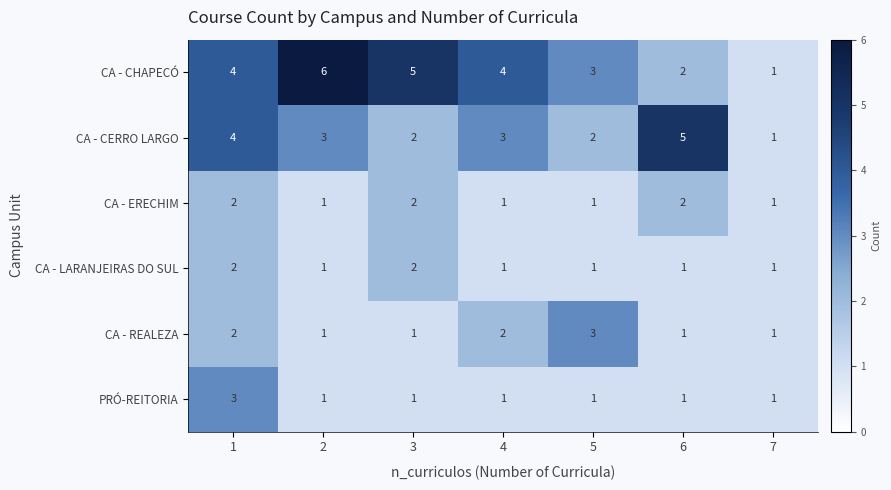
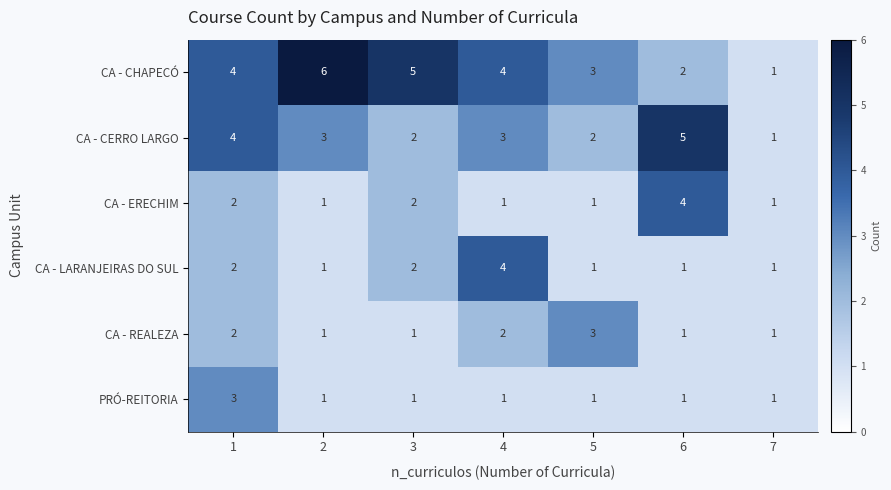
  {
    "CA - CHAPECÓ": {
      "1": 4,
      "2": 6,
      "3": 5,
      "4": 4,
      "5": 3,
      "6": 2,
      "7": 1
    },
    "CA - CERRO LARGO": {
      "1": 4,
      "2": 3,
      "3": 2,
      "4": 3,
      "5": 2,
      "6": 5,
      "7": 1
    },
    "CA - ERECHIM": {
      "1": 2,
      "2": 1,
      "3": 2,
      "4": 1,
      "5": 1,
-     "6": 2,
+     "6": 4,
      "7": 1
    },
    "CA - LARANJEIRAS DO SUL": {
      "1": 2,
      "2": 1,
      "3": 2,
-     "4": 1,
+     "4": 4,
      "5": 1,
      "6": 1,
      "7": 1
    },
    "CA - REALEZA": {
      "1": 2,
      "2": 1,
      "3": 1,
      "4": 2,
      "5": 3,
      "6": 1,
      "7": 1
    },
    "PRÓ-REITORIA": {
      "1": 3,
      "2": 1,
      "3": 1,
      "4": 1,
      "5": 1,
      "6": 1,
      "7": 1
    }
  }
